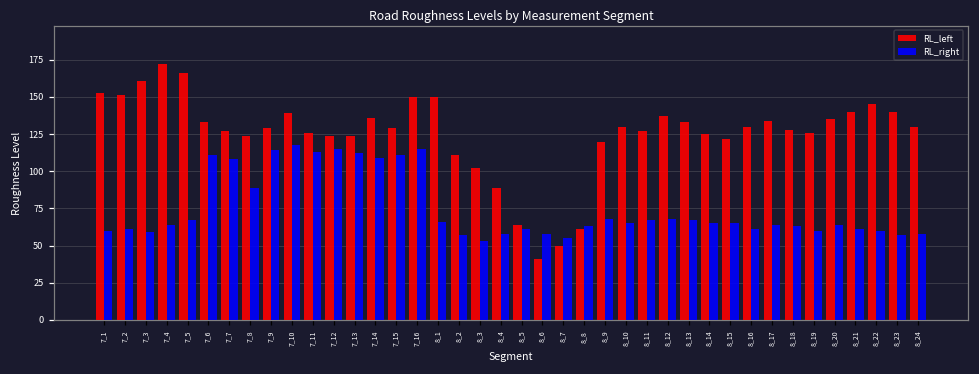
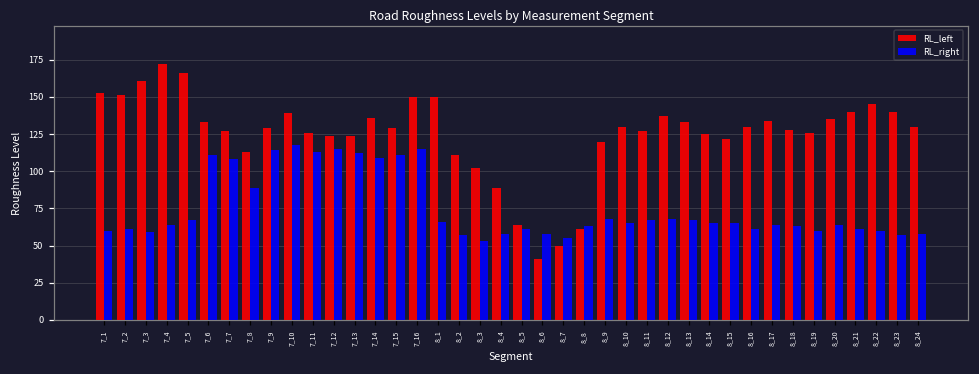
  {
    "RL_left": {
      "7_1": 153,
      "7_2": 151,
      "7_3": 161,
      "7_4": 172,
      "7_5": 166,
      "7_6": 133,
      "7_7": 127,
-     "7_8": 124,
+     "7_8": 113,
      "7_9": 129,
      "7_10": 139,
      "7_11": 126,
      "7_12": 124,
      "7_13": 124,
      "7_14": 136,
      "7_15": 129,
      "7_16": 150,
      "8_1": 150,
      "8_2": 111,
      "8_3": 102,
      "8_4": 89,
      "8_5": 64,
      "8_6": 41,
      "8_7": 50,
      "8_8": 61,
      "8_9": 120,
      "8_10": 130,
      "8_11": 127,
      "8_12": 137,
      "8_13": 133,
      "8_14": 125,
      "8_15": 122,
      "8_16": 130,
      "8_17": 134,
      "8_18": 128,
      "8_19": 126,
      "8_20": 135,
      "8_21": 140,
      "8_22": 145,
      "8_23": 140,
      "8_24": 130
    },
    "RL_right": {
      "7_1": 60,
      "7_2": 61,
      "7_3": 59,
      "7_4": 64,
      "7_5": 67,
      "7_6": 111,
      "7_7": 108,
      "7_8": 89,
      "7_9": 114,
      "7_10": 118,
      "7_11": 113,
      "7_12": 115,
      "7_13": 112,
      "7_14": 109,
      "7_15": 111,
      "7_16": 115,
      "8_1": 66,
      "8_2": 57,
      "8_3": 53,
      "8_4": 58,
      "8_5": 61,
      "8_6": 58,
      "8_7": 55,
      "8_8": 63,
      "8_9": 68,
      "8_10": 65,
      "8_11": 67,
      "8_12": 68,
      "8_13": 67,
      "8_14": 65,
      "8_15": 65,
      "8_16": 61,
      "8_17": 64,
      "8_18": 63,
      "8_19": 60,
      "8_20": 64,
      "8_21": 61,
      "8_22": 60,
      "8_23": 57,
      "8_24": 58
    }
  }
